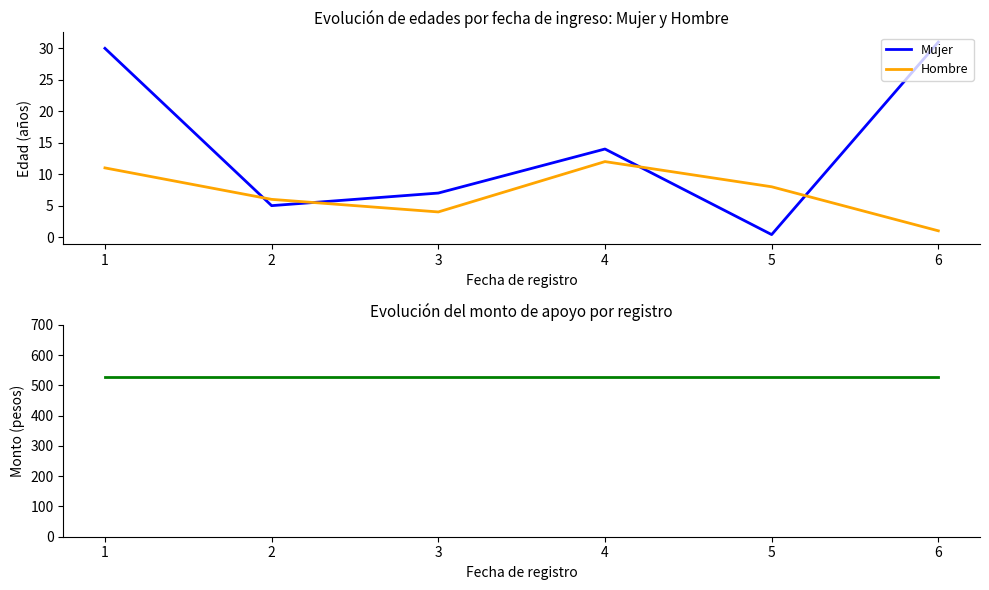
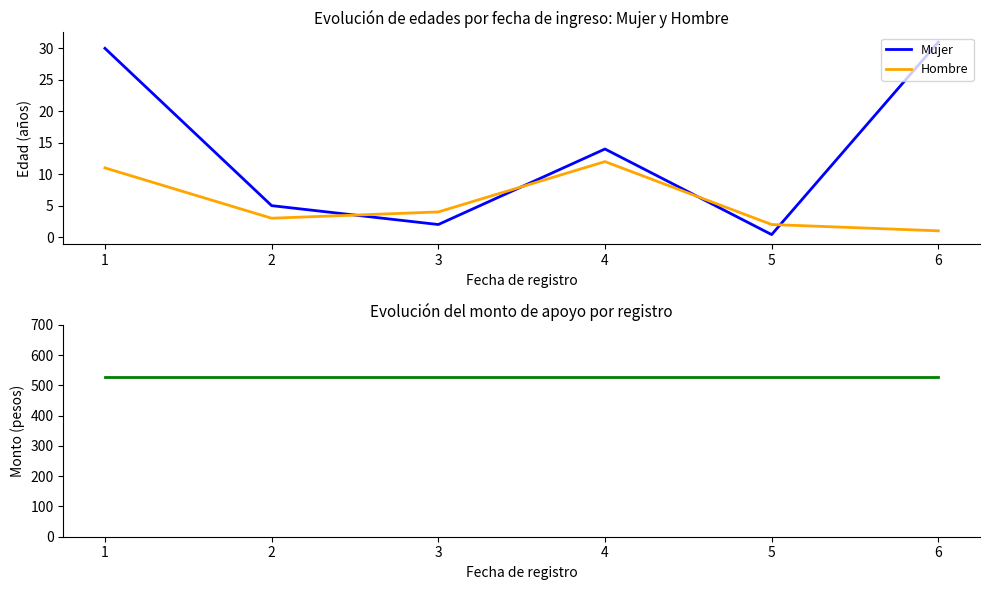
  {
    "Evolución de edades por fecha de ingreso: Mujer y Hombre": {
      "Mujer": {
        "1": 30,
        "2": 5,
-       "3": 7,
+       "3": 2,
        "4": 14,
        "5": 0
      },
      "Hombre": {
        "1": 11,
-       "2": 6,
+       "2": 3,
        "3": 4,
        "4": 12,
-       "5": 8,
+       "5": 2,
        "6": 1
      }
    },
    "Evolución del monto de apoyo por registro": {
      "1": 530,
      "2": 530,
      "3": 530,
      "4": 530,
      "5": 530,
      "6": 530
    }
  }
